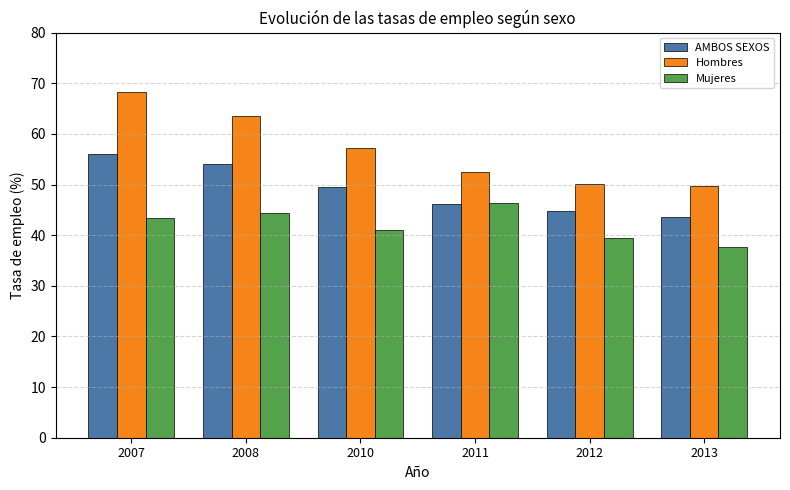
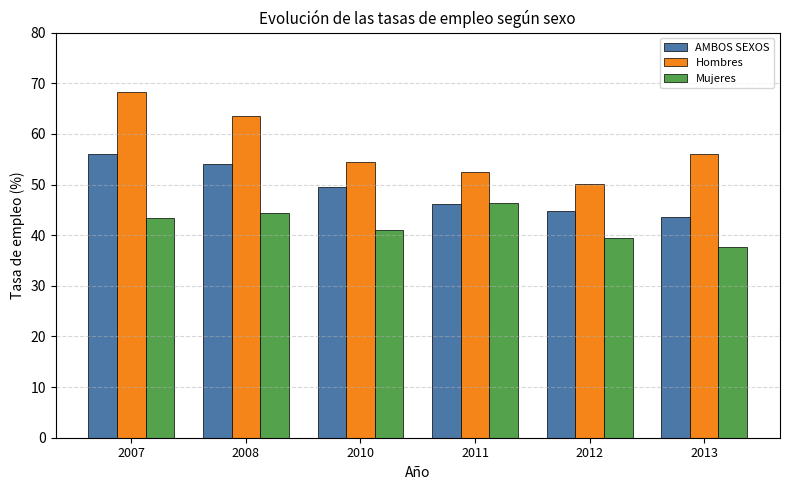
  {
    "AMBOS SEXOS": {
      "2007": 56,
      "2008": 54,
      "2010": 50,
      "2011": 46,
      "2012": 45,
      "2013": 44
    },
    "Hombres": {
      "2007": 68,
      "2008": 63,
-     "2010": 57,
+     "2010": 54,
      "2011": 52,
      "2012": 50,
-     "2013": 50
+     "2013": 56
    },
    "Mujeres": {
      "2007": 43,
      "2008": 44,
      "2010": 41,
      "2011": 46,
      "2012": 39,
      "2013": 38
    }
  }
